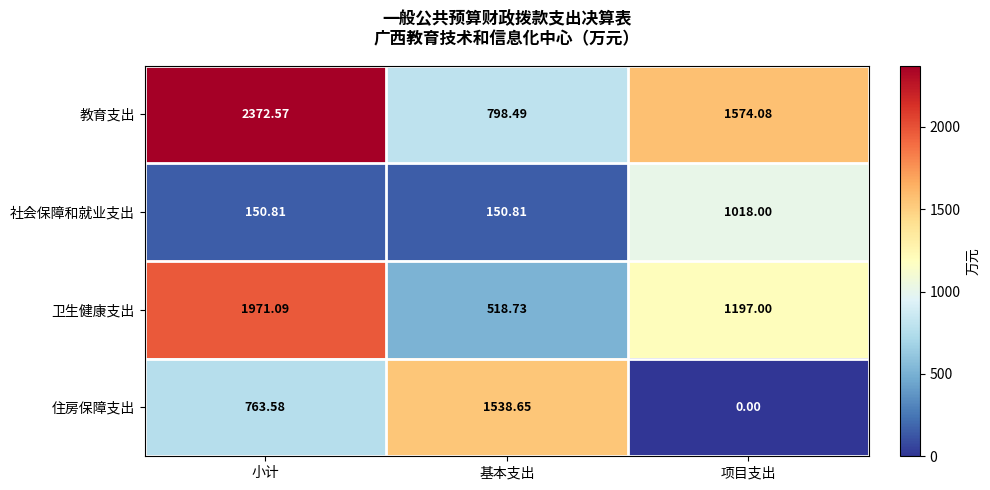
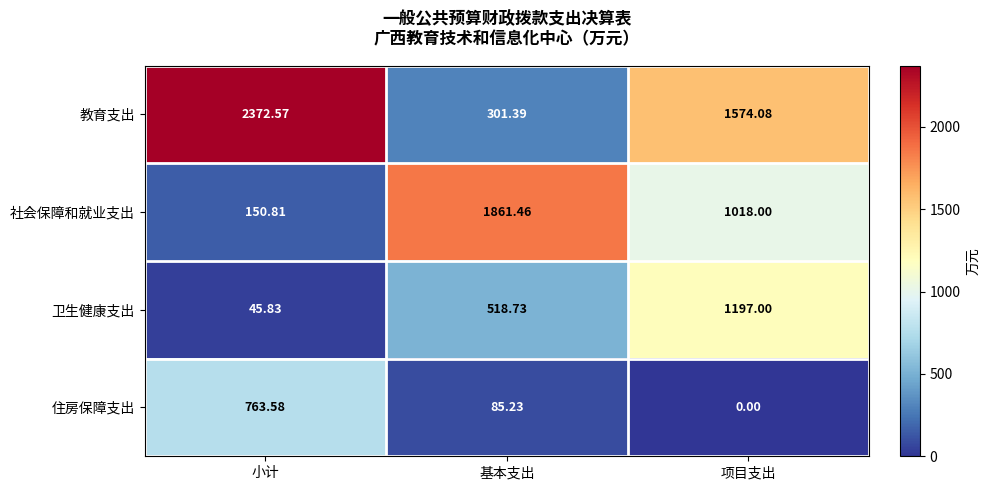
  {
    "教育支出": {
      "小计": 2372.57,
-     "基本支出": 798.49,
+     "基本支出": 301.39,
      "项目支出": 1574.08
    },
    "社会保障和就业支出": {
      "小计": 150.81,
-     "基本支出": 150.81,
+     "基本支出": 1861.46,
      "项目支出": 1018.00
    },
    "卫生健康支出": {
-     "小计": 1971.09,
+     "小计": 45.83,
      "基本支出": 518.73,
      "项目支出": 1197.00
    },
    "住房保障支出": {
      "小计": 763.58,
-     "基本支出": 1538.65,
+     "基本支出": 85.23,
      "项目支出": 0.00
    }
  }
